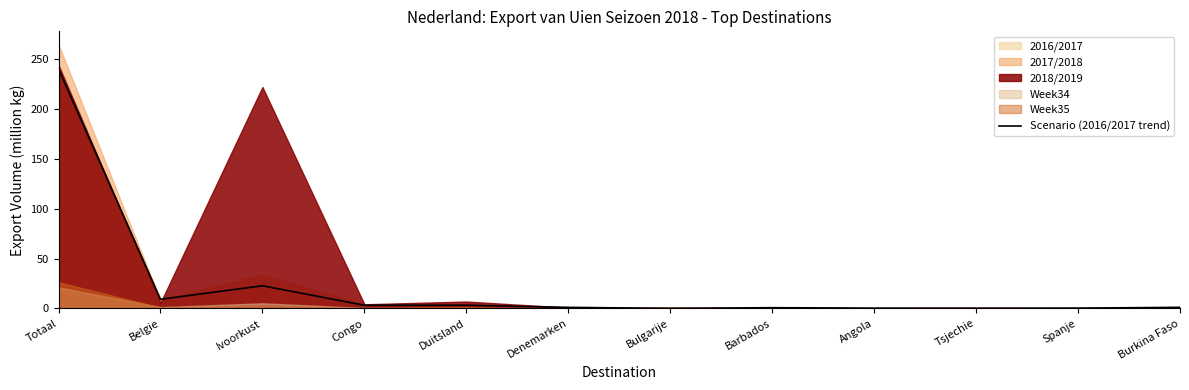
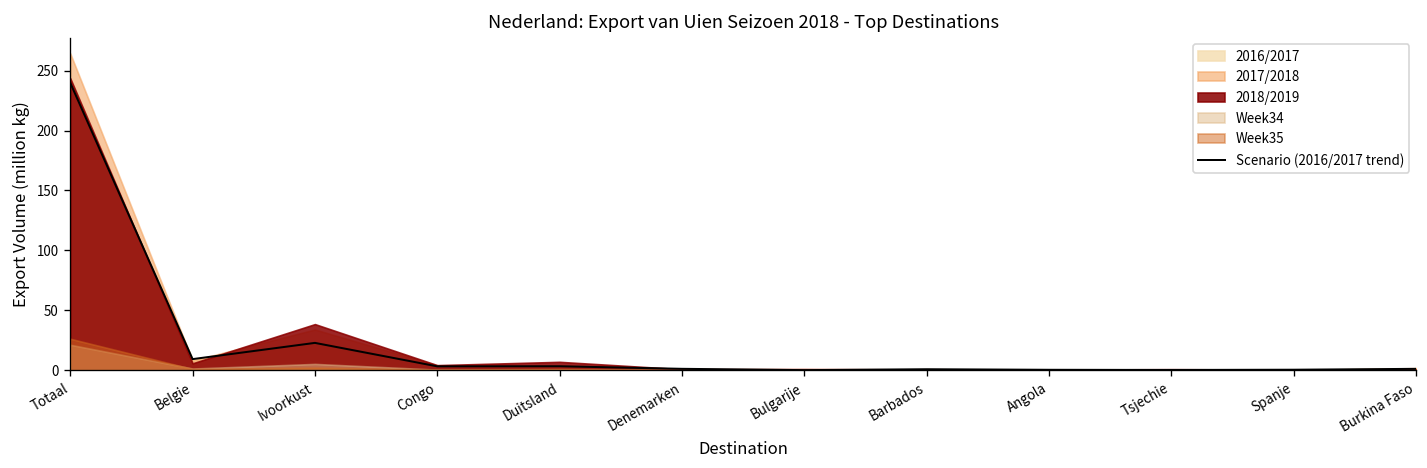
  {
    "2018/2019": {
      "Totaal": 240,
-     "Ivoorkust": 220,
+     "Ivoorkust": 40,
      "Duitsland": 10
    }
  }
